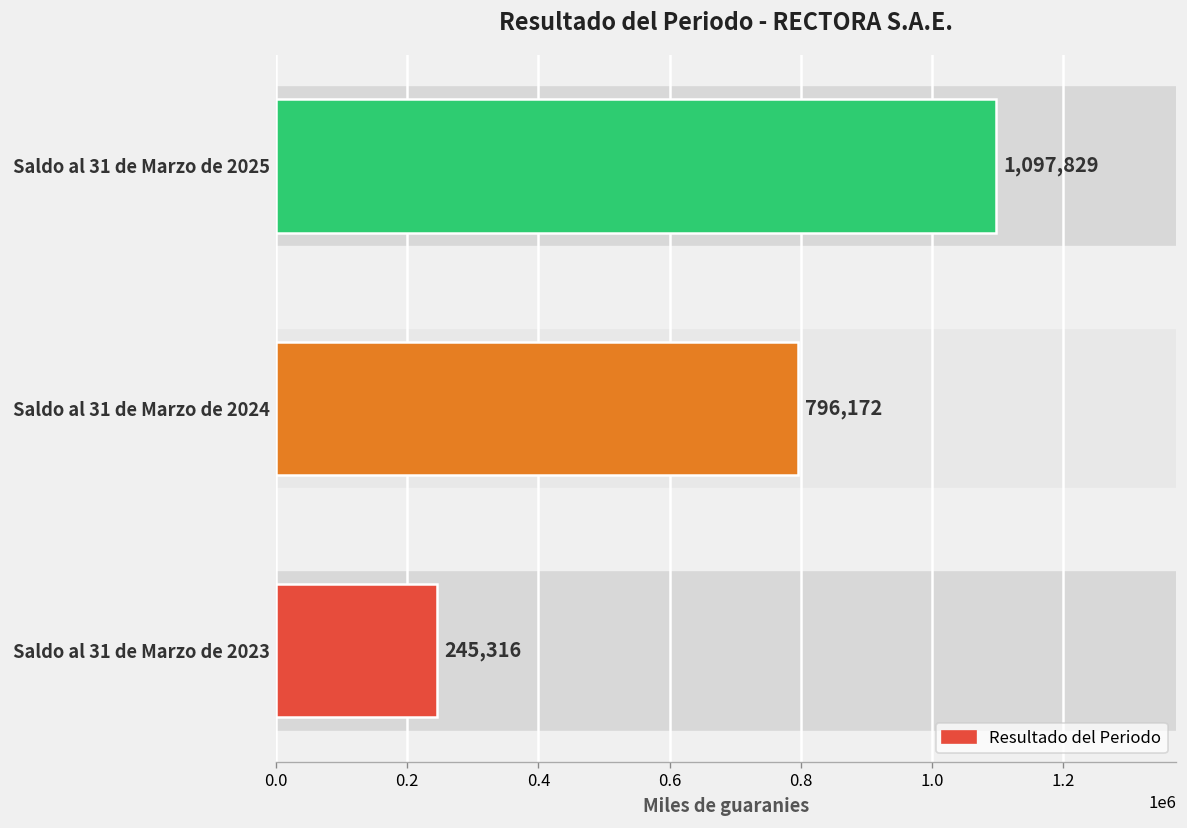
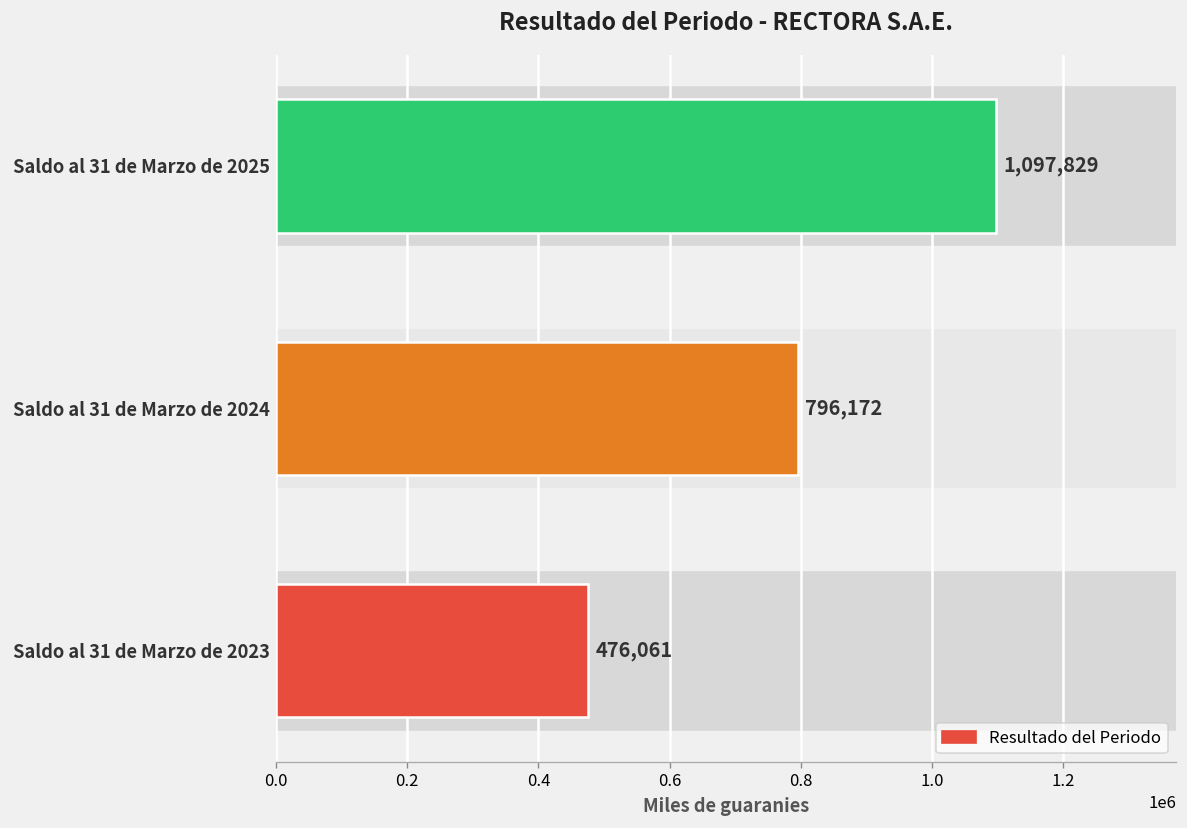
  {
    "Saldo al 31 de Marzo de 2025": "1,097,829",
    "Saldo al 31 de Marzo de 2024": "796,172",
-   "Saldo al 31 de Marzo de 2023": "245,316"
+   "Saldo al 31 de Marzo de 2023": "476,061"
  }
